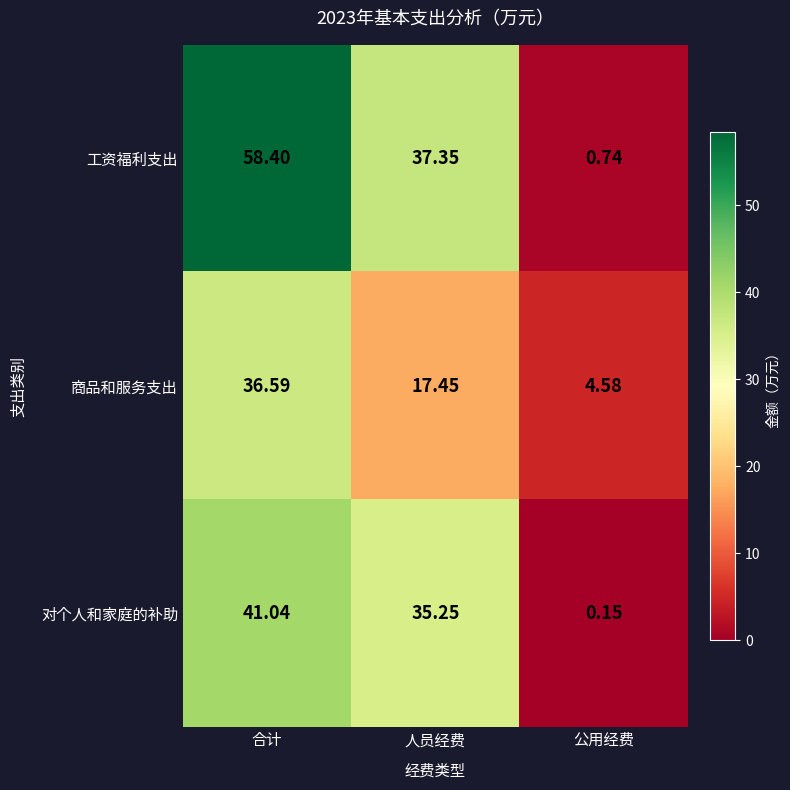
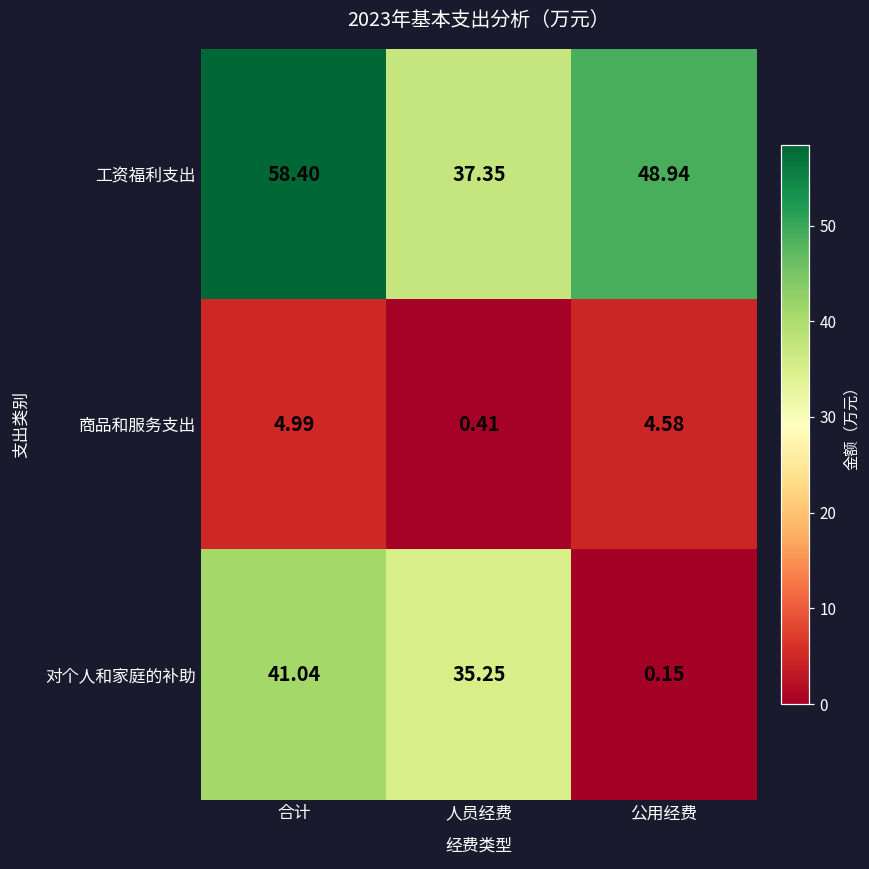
  {
    "工资福利支出": {
      "合计": 58.40,
      "人员经费": 37.35,
-     "公用经费": 0.74
+     "公用经费": 48.94
    },
    "商品和服务支出": {
-     "合计": 36.59,
-     "人员经费": 17.45,
+     "合计": 4.99,
+     "人员经费": 0.41,
      "公用经费": 4.58
    },
    "对个人和家庭的补助": {
      "合计": 41.04,
      "人员经费": 35.25,
      "公用经费": 0.15
    }
  }
